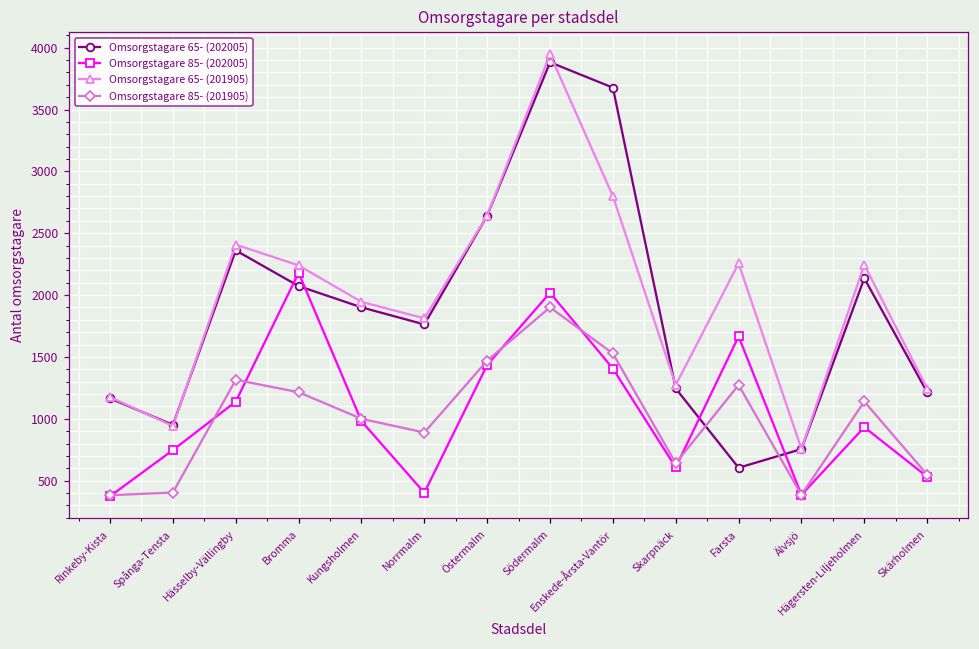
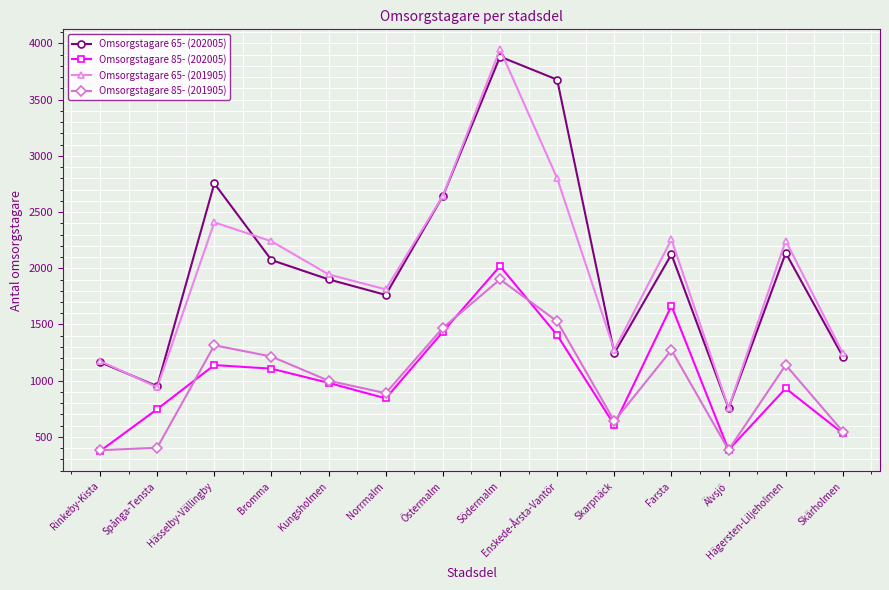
  {
    "Omsorgstagare 65- (202005)": {
-     "Hässelby-Vällingby": 2360,
+     "Hässelby-Vällingby": 2750,
      "Bromma": 2070,
      "Kungsholmen": 1900,
      "Norrmalm": 1760,
      "Södermalm": 3880,
      "Enskede-Årsta-Vantör": 3680,
      "Skarpnäck": 1250,
-     "Farsta": 600,
+     "Farsta": 2120,
      "Hägersten-Liljeholmen": 2140,
      "Skärholmen": 1210
    },
    "Omsorgstagare 85- (202005)": {
      "Spånga-Tensta": 750,
      "Hässelby-Vällingby": 1140,
-     "Bromma": 2180,
-     "Norrmalm": 400,
+     "Bromma": 1110,
+     "Norrmalm": 840,
      "Östermalm": 1440,
      "Södermalm": 2020,
      "Enskede-Årsta-Vantör": 1410,
      "Skarpnäck": 610,
      "Farsta": 1670,
      "Hägersten-Liljeholmen": 930
    }
  }
